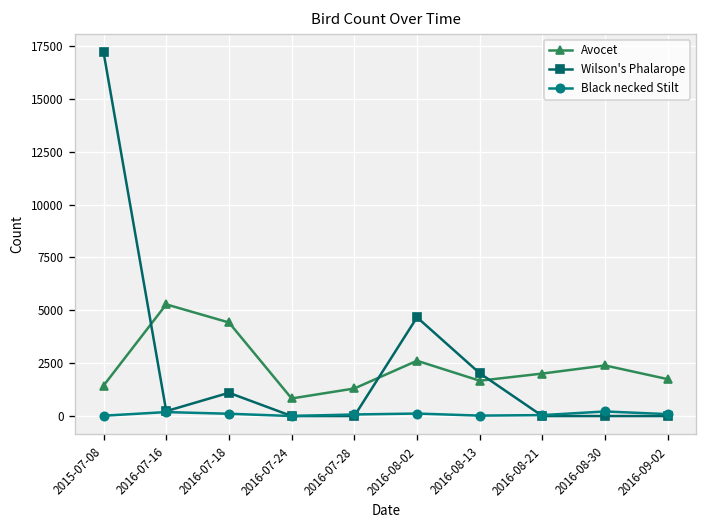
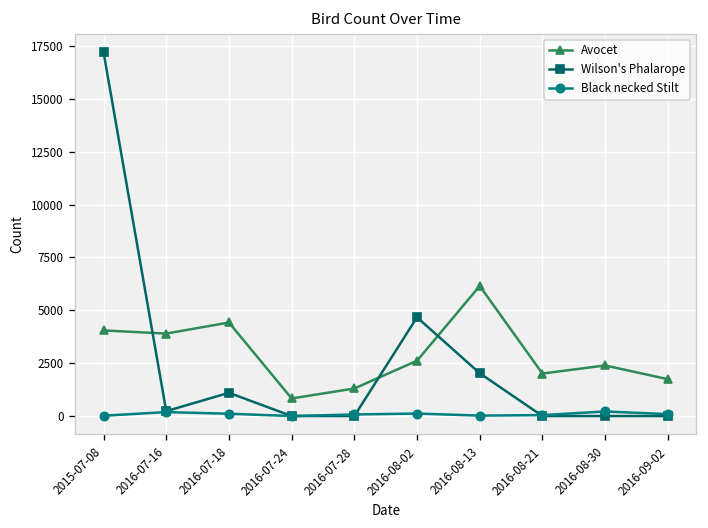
  {
    "Avocet": {
-     "2015-07-08": 1400,
-     "2016-07-16": 5300,
+     "2015-07-08": 4100,
+     "2016-07-16": 3900,
      "2016-07-18": 4400,
      "2016-07-24": 800,
      "2016-07-28": 1300,
      "2016-08-02": 2600,
-     "2016-08-13": 1700,
+     "2016-08-13": 6200,
      "2016-08-21": 2000,
      "2016-08-30": 2400,
      "2016-09-02": 1700
    }
  }
